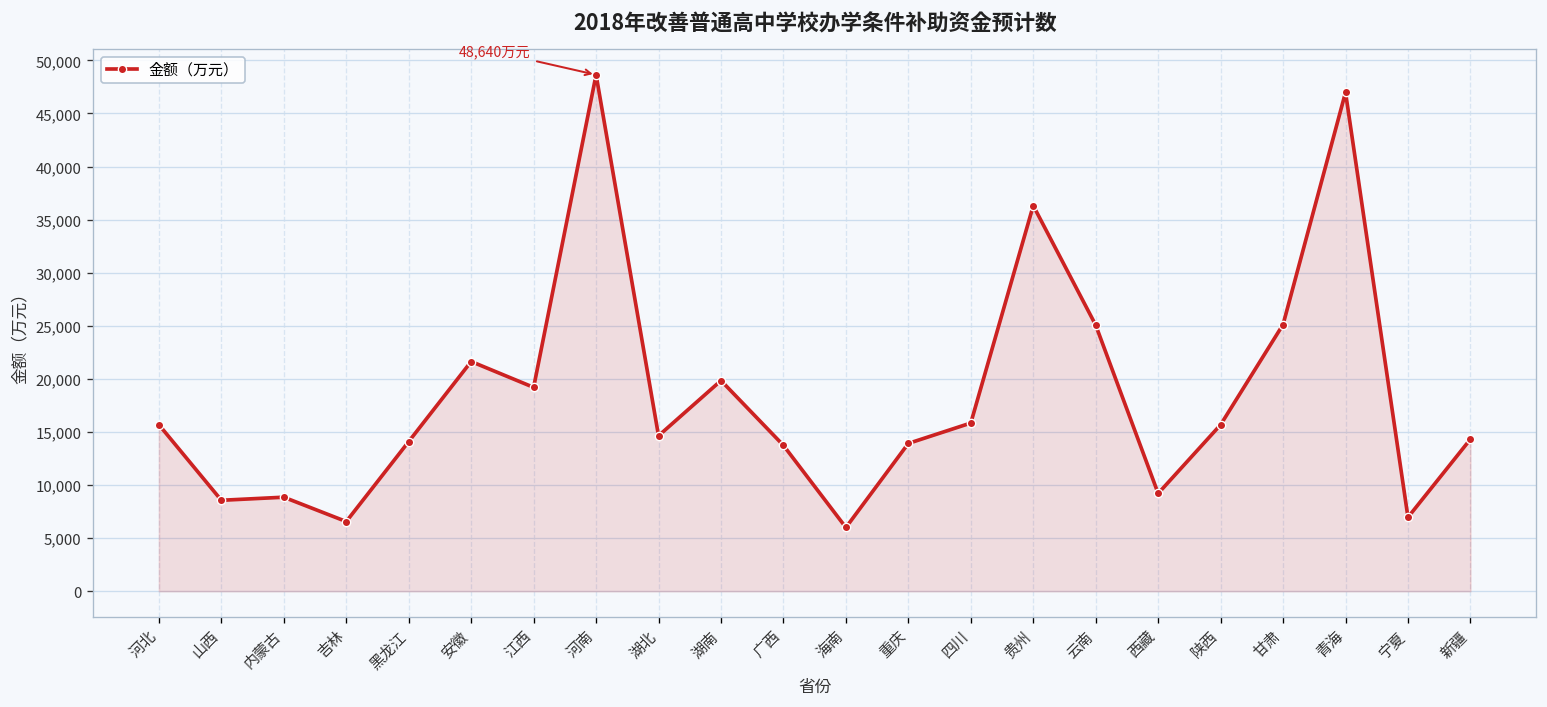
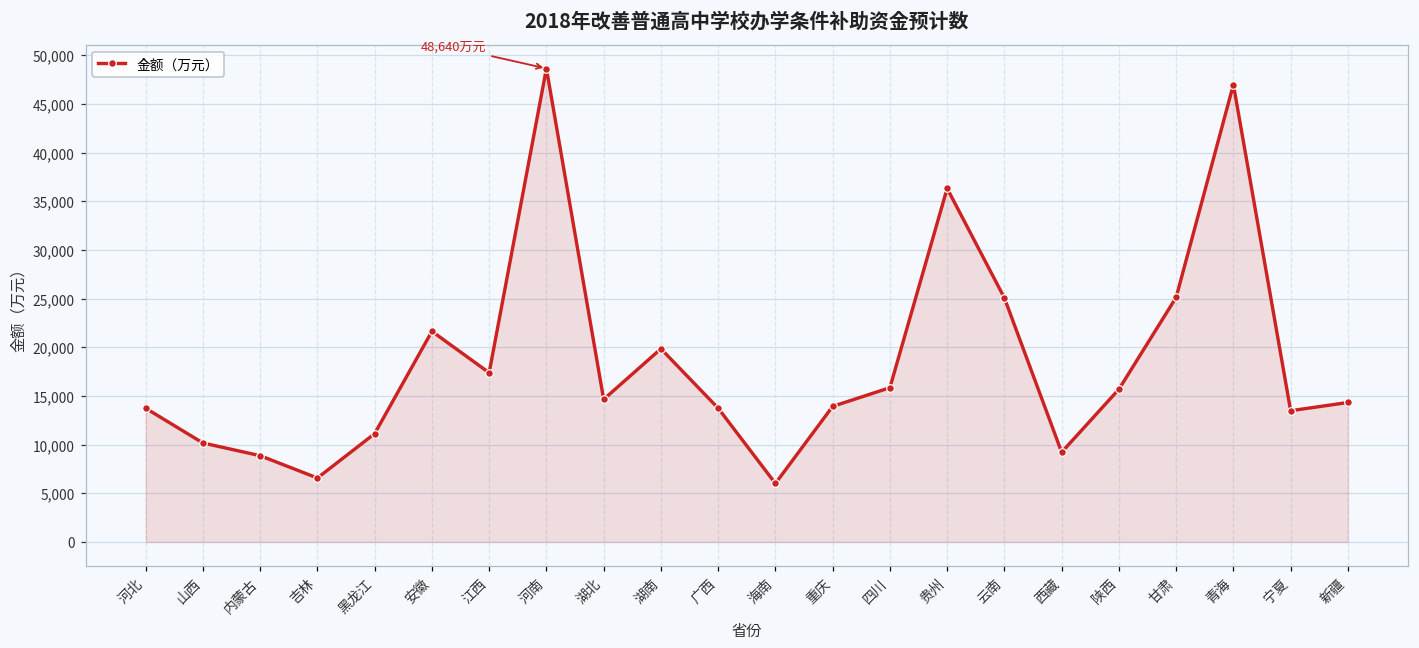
  {
-   "河北": "16,000",
-   "山西": "9,000",
+   "河北": "14,000",
+   "山西": "10,000",
    "内蒙古": "9,000",
    "吉林": "7,000",
-   "黑龙江": "14,000",
+   "黑龙江": "11,000",
    "安徽": "22,000",
-   "江西": "19,000",
+   "江西": "17,000",
    "湖北": "15,000",
    "湖南": "20,000",
    "广西": "14,000",
    "海南": "6,000",
    "重庆": "14,000",
    "四川": "16,000",
    "贵州": "36,000",
    "云南": "25,000",
    "西藏": "9,000",
    "陕西": "16,000",
    "甘肃": "25,000",
    "青海": "47,000",
-   "宁夏": "7,000",
+   "宁夏": "13,000",
    "新疆": "14,000"
  }
